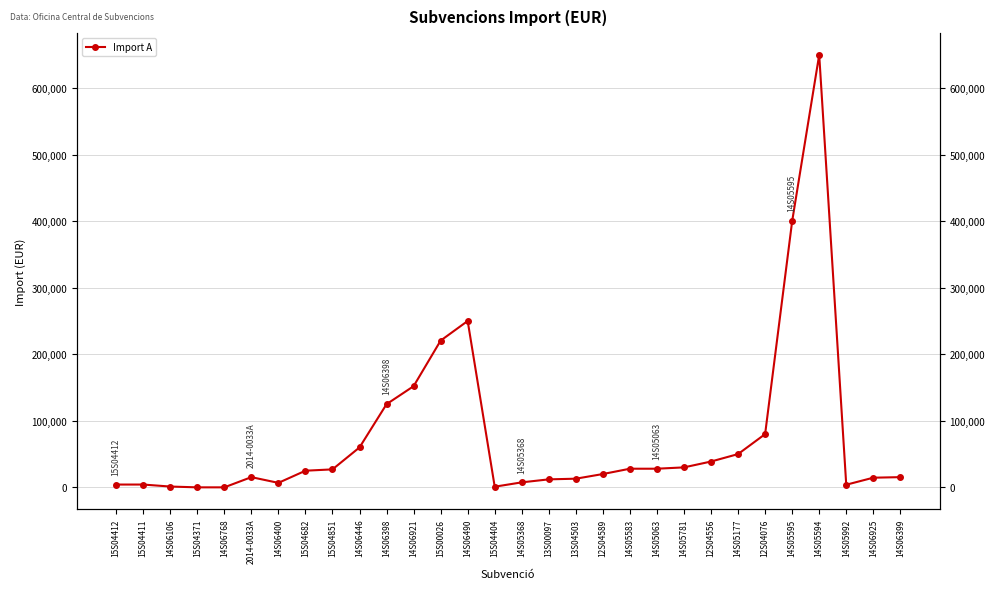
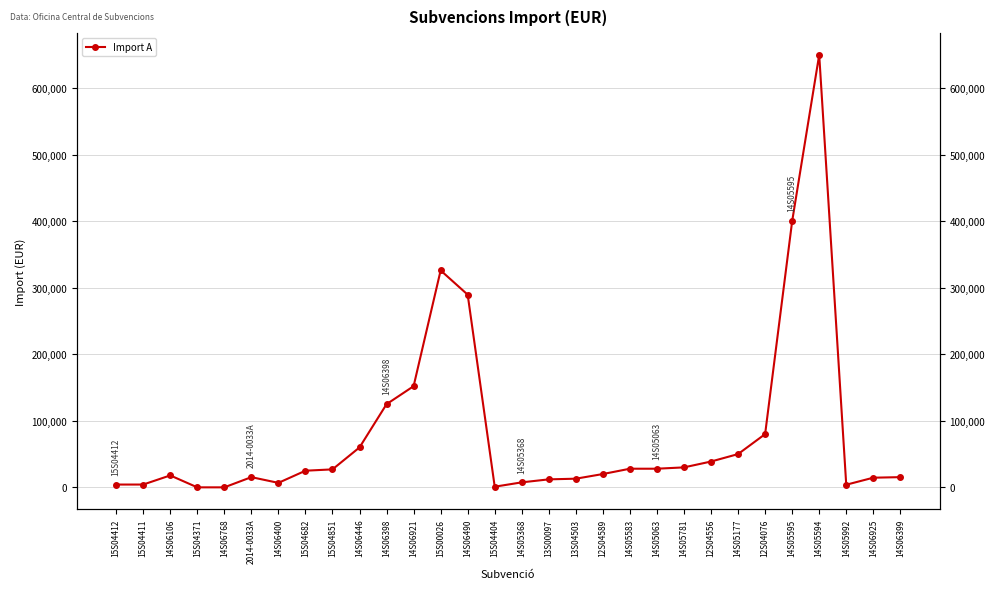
  {
    "15S04411": "0",
-   "14S06106": "0",
+   "14S06106": "20,000",
    "15S04371": "0",
    "14S06768": "0",
    "14S06400": "10,000",
    "15S04682": "30,000",
    "15S04851": "30,000",
    "14S06446": "60,000",
    "14S06921": "150,000",
-   "15S00026": "220,000",
-   "14S06490": "250,000",
+   "15S00026": "330,000",
+   "14S06490": "290,000",
    "15S04404": "0",
    "13S00097": "10,000",
    "13S04503": "10,000",
    "12S04589": "20,000",
    "14S05583": "30,000",
    "14S05781": "30,000",
    "12S04556": "40,000",
    "14S05177": "50,000",
    "12S04076": "80,000",
    "14S05594": "650,000",
    "14S05992": "0",
    "14S06925": "10,000",
    "14S06399": "20,000"
  }
